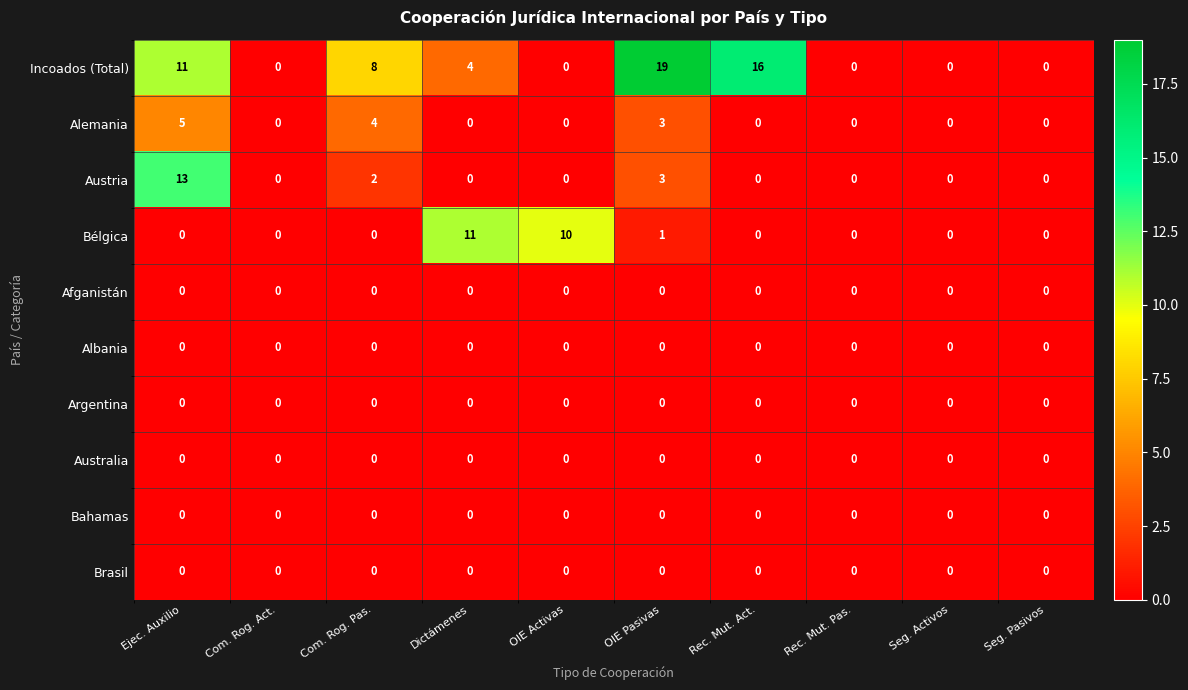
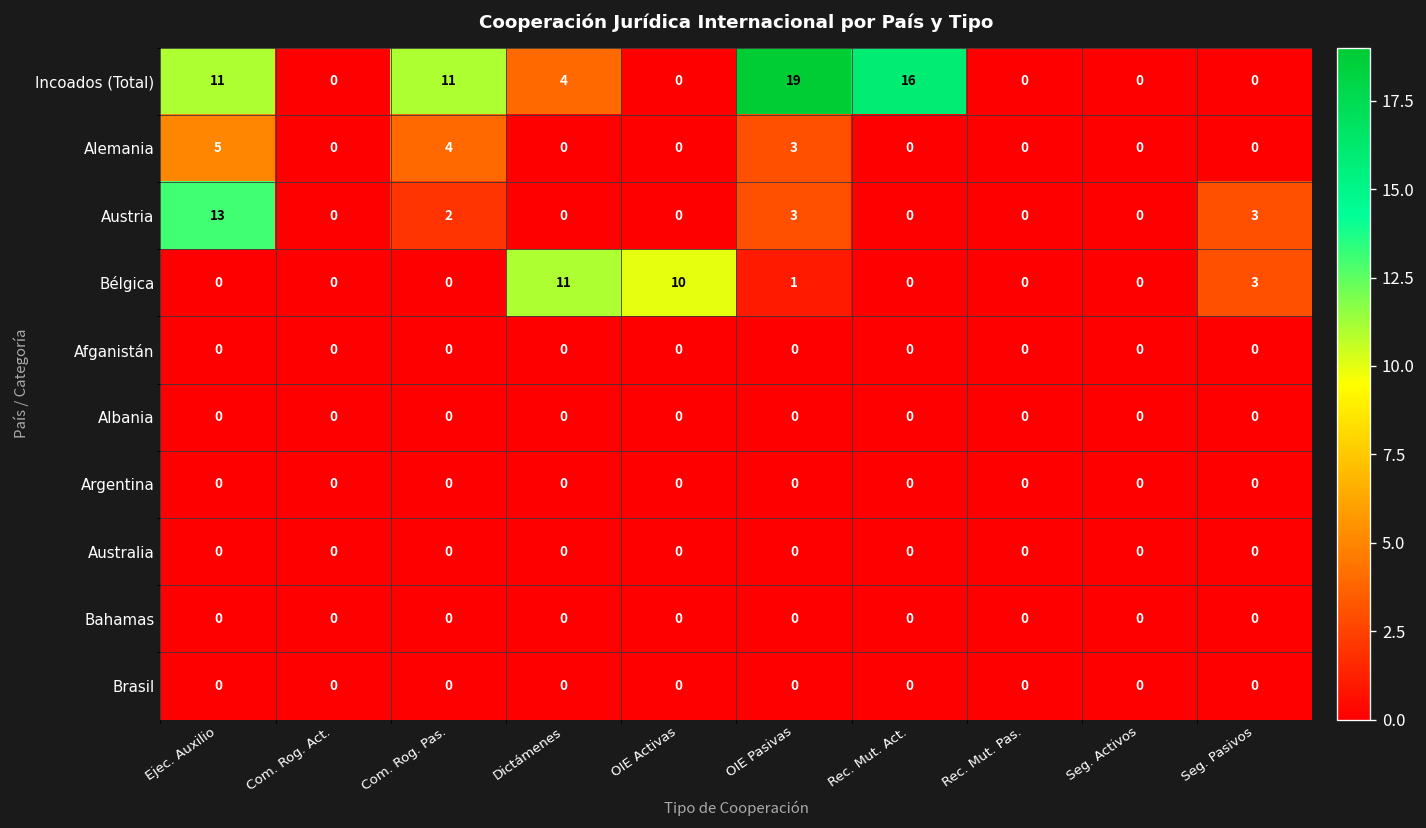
  {
    "Incoados (Total)": {
      "Ejec. Auxilio": 11,
      "Com. Rog. Act.": 0,
-     "Com. Rog. Pas.": 8,
+     "Com. Rog. Pas.": 11,
      "Dictámenes": 4,
      "OIE Activas": 0,
      "OIE Pasivas": 19,
      "Rec. Mut. Act.": 16,
      "Rec. Mut. Pas.": 0,
      "Seg. Activos": 0,
      "Seg. Pasivos": 0
    },
    "Alemania": {
      "Ejec. Auxilio": 5,
      "Com. Rog. Act.": 0,
      "Com. Rog. Pas.": 4,
      "Dictámenes": 0,
      "OIE Activas": 0,
      "OIE Pasivas": 3,
      "Rec. Mut. Act.": 0,
      "Rec. Mut. Pas.": 0,
      "Seg. Activos": 0,
      "Seg. Pasivos": 0
    },
    "Austria": {
      "Ejec. Auxilio": 13,
      "Com. Rog. Act.": 0,
      "Com. Rog. Pas.": 2,
      "Dictámenes": 0,
      "OIE Activas": 0,
      "OIE Pasivas": 3,
      "Rec. Mut. Act.": 0,
      "Rec. Mut. Pas.": 0,
      "Seg. Activos": 0,
-     "Seg. Pasivos": 0
+     "Seg. Pasivos": 3
    },
    "Bélgica": {
      "Ejec. Auxilio": 0,
      "Com. Rog. Act.": 0,
      "Com. Rog. Pas.": 0,
      "Dictámenes": 11,
      "OIE Activas": 10,
      "OIE Pasivas": 1,
      "Rec. Mut. Act.": 0,
      "Rec. Mut. Pas.": 0,
      "Seg. Activos": 0,
-     "Seg. Pasivos": 0
+     "Seg. Pasivos": 3
    },
    "Afganistán": {
      "Ejec. Auxilio": 0,
      "Com. Rog. Act.": 0,
      "Com. Rog. Pas.": 0,
      "Dictámenes": 0,
      "OIE Activas": 0,
      "OIE Pasivas": 0,
      "Rec. Mut. Act.": 0,
      "Rec. Mut. Pas.": 0,
      "Seg. Activos": 0,
      "Seg. Pasivos": 0
    },
    "Albania": {
      "Ejec. Auxilio": 0,
      "Com. Rog. Act.": 0,
      "Com. Rog. Pas.": 0,
      "Dictámenes": 0,
      "OIE Activas": 0,
      "OIE Pasivas": 0,
      "Rec. Mut. Act.": 0,
      "Rec. Mut. Pas.": 0,
      "Seg. Activos": 0,
      "Seg. Pasivos": 0
    },
    "Argentina": {
      "Ejec. Auxilio": 0,
      "Com. Rog. Act.": 0,
      "Com. Rog. Pas.": 0,
      "Dictámenes": 0,
      "OIE Activas": 0,
      "OIE Pasivas": 0,
      "Rec. Mut. Act.": 0,
      "Rec. Mut. Pas.": 0,
      "Seg. Activos": 0,
      "Seg. Pasivos": 0
    },
    "Australia": {
      "Ejec. Auxilio": 0,
      "Com. Rog. Act.": 0,
      "Com. Rog. Pas.": 0,
      "Dictámenes": 0,
      "OIE Activas": 0,
      "OIE Pasivas": 0,
      "Rec. Mut. Act.": 0,
      "Rec. Mut. Pas.": 0,
      "Seg. Activos": 0,
      "Seg. Pasivos": 0
    },
    "Bahamas": {
      "Ejec. Auxilio": 0,
      "Com. Rog. Act.": 0,
      "Com. Rog. Pas.": 0,
      "Dictámenes": 0,
      "OIE Activas": 0,
      "OIE Pasivas": 0,
      "Rec. Mut. Act.": 0,
      "Rec. Mut. Pas.": 0,
      "Seg. Activos": 0,
      "Seg. Pasivos": 0
    },
    "Brasil": {
      "Ejec. Auxilio": 0,
      "Com. Rog. Act.": 0,
      "Com. Rog. Pas.": 0,
      "Dictámenes": 0,
      "OIE Activas": 0,
      "OIE Pasivas": 0,
      "Rec. Mut. Act.": 0,
      "Rec. Mut. Pas.": 0,
      "Seg. Activos": 0,
      "Seg. Pasivos": 0
    }
  }
